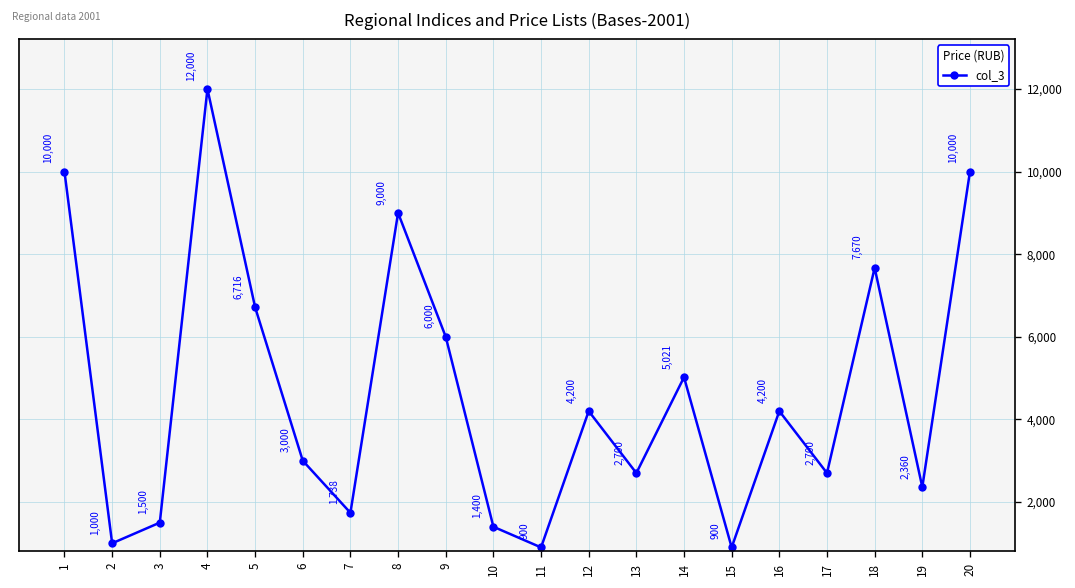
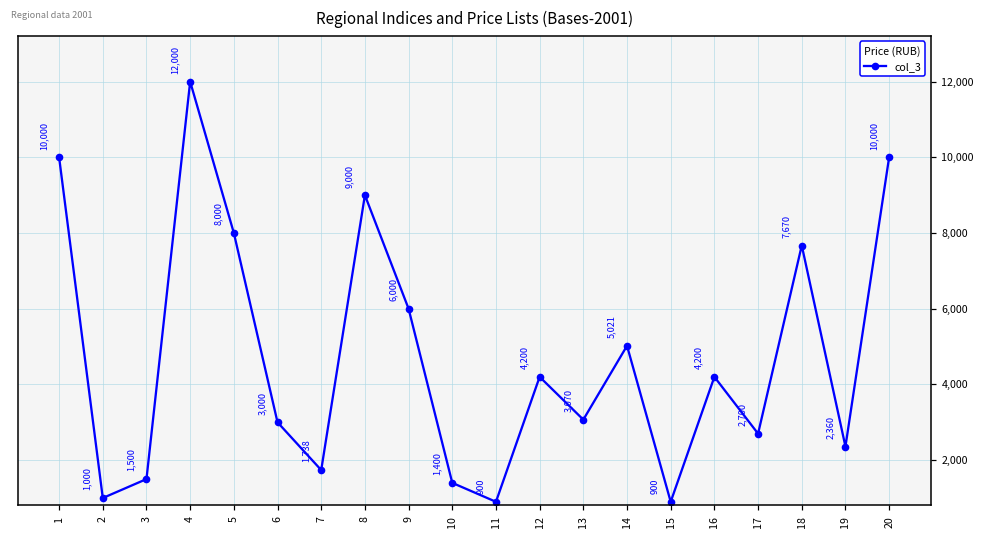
  {
    "1": "10,000",
    "2": "1,000",
    "3": "1,500",
    "4": "12,000",
-   "5": "6,716",
+   "5": "8,000",
    "6": "3,000",
    "7": "1,738",
    "8": "9,000",
    "9": "6,000",
    "10": "1,400",
    "11": "900",
    "12": "4,200",
-   "13": "2,700",
+   "13": "3,070",
    "14": "5,021",
    "15": "900",
    "16": "4,200",
    "17": "2,700",
    "18": "7,670",
    "19": "2,360",
    "20": "10,000"
  }
